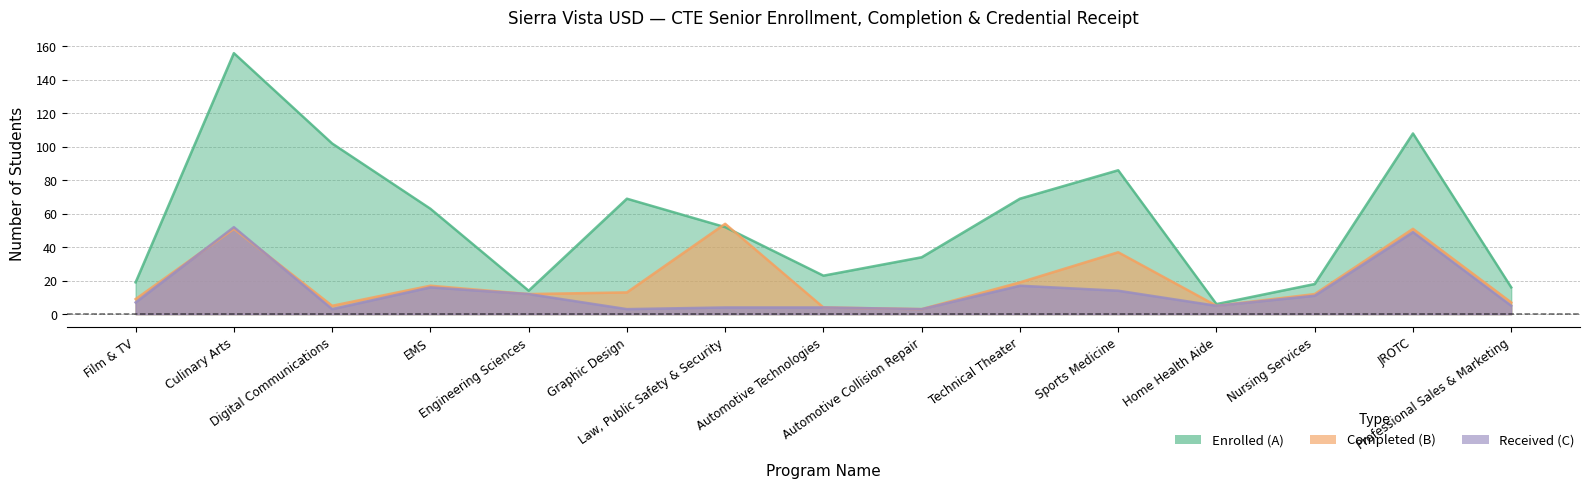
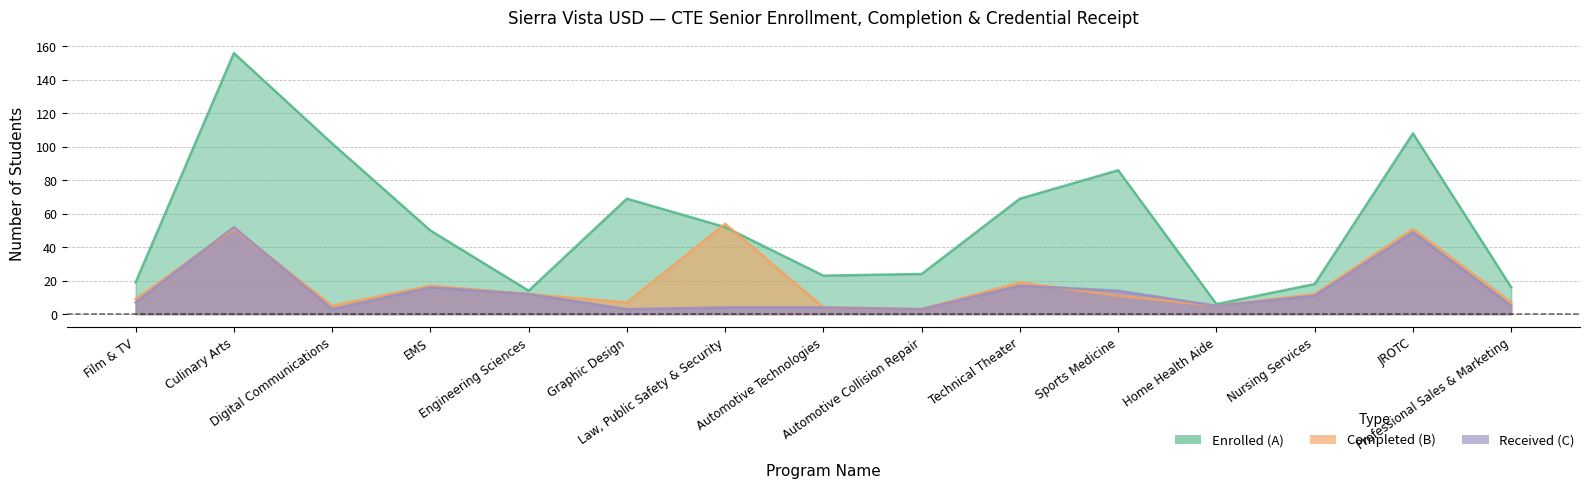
  {
    "Enrolled (A)": {
      "Film & TV": 19,
      "Culinary Arts": 156,
      "Digital Communications": 102,
-     "EMS": 63,
+     "EMS": 50,
      "Engineering Sciences": 14,
      "Graphic Design": 69,
      "Law, Public Safety & Security": 52,
      "Automotive Technologies": 23,
-     "Automotive Collision Repair": 34,
+     "Automotive Collision Repair": 24,
      "Technical Theater": 69,
      "Sports Medicine": 86,
      "Nursing Services": 18,
      "JROTC": 108,
      "Professional Sales & Marketing": 16
    },
    "Completed (B)": {
      "Film & TV": 9,
      "Digital Communications": 5,
-     "Graphic Design": 13,
+     "Graphic Design": 7,
      "Law, Public Safety & Security": 54,
      "Technical Theater": 19,
-     "Sports Medicine": 37,
+     "Sports Medicine": 11,
      "JROTC": 51,
      "Professional Sales & Marketing": 7
    },
    "Received (C)": {
      "Film & TV": 7,
      "Digital Communications": 3,
      "Graphic Design": 3,
      "Law, Public Safety & Security": 4,
      "Technical Theater": 17,
      "Sports Medicine": 14,
      "JROTC": 49,
      "Professional Sales & Marketing": 5
    }
  }
